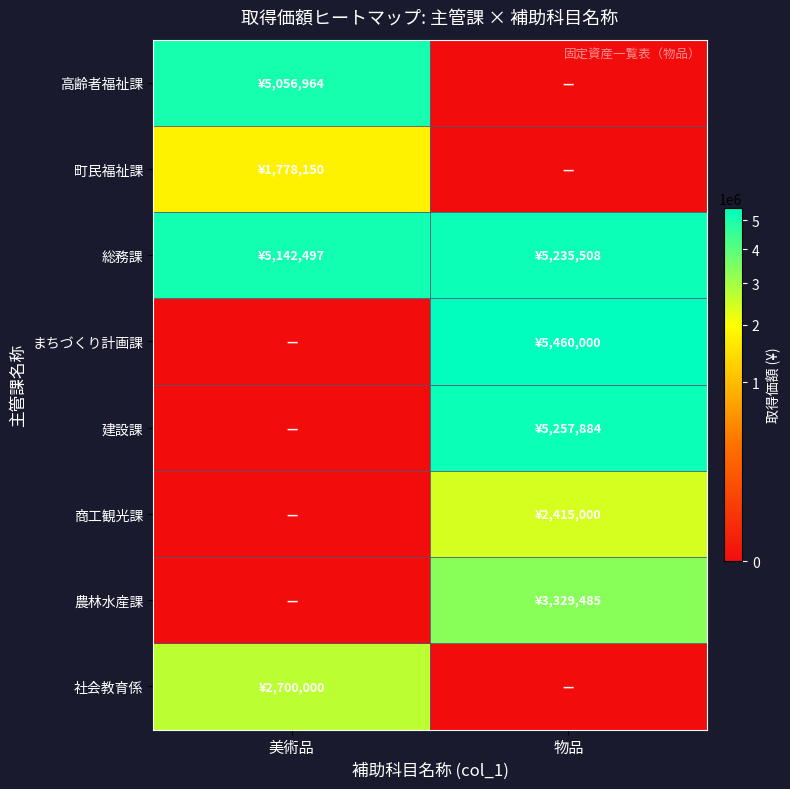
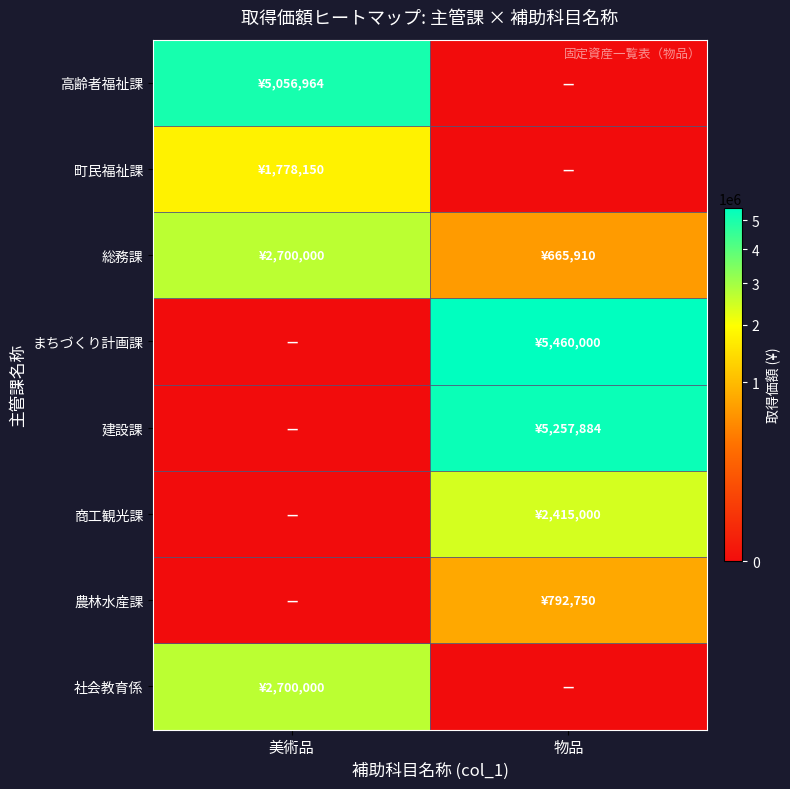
  {
    "高齢者福祉課": {
      "美術品": "¥5,056,964"
    },
    "町民福祉課": {
      "美術品": "¥1,778,150"
    },
    "総務課": {
-     "美術品": "¥5,142,497",
-     "物品": "¥5,235,508"
+     "美術品": "¥2,700,000",
+     "物品": "¥665,910"
    },
    "まちづくり計画課": {
      "物品": "¥5,460,000"
    },
    "建設課": {
      "物品": "¥5,257,884"
    },
    "商工観光課": {
      "物品": "¥2,415,000"
    },
    "農林水産課": {
-     "物品": "¥3,329,485"
+     "物品": "¥792,750"
    },
    "社会教育係": {
      "美術品": "¥2,700,000"
    }
  }
